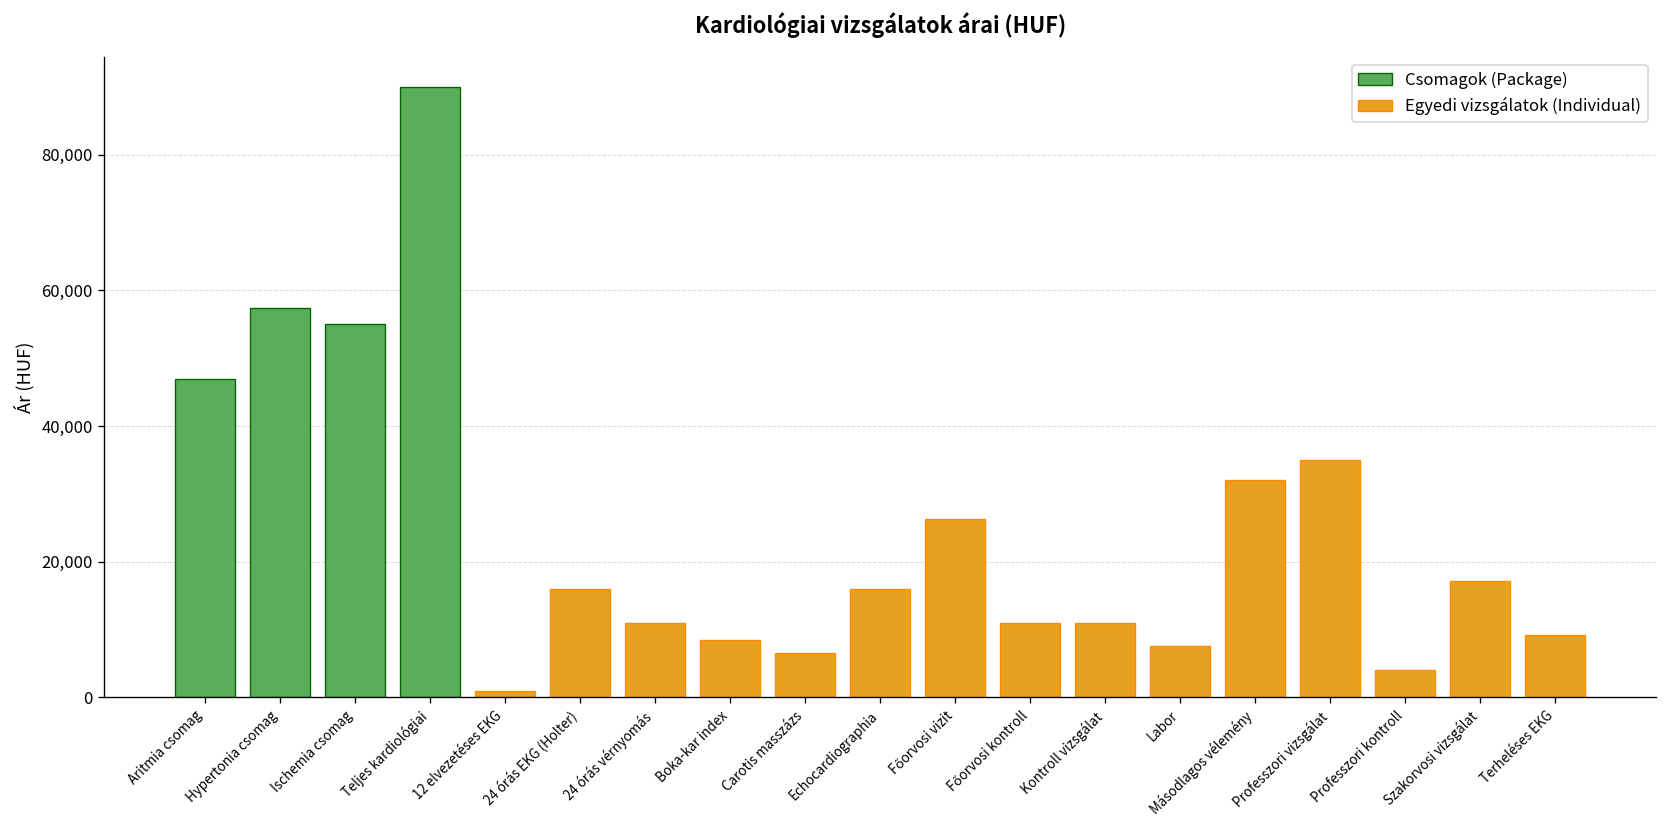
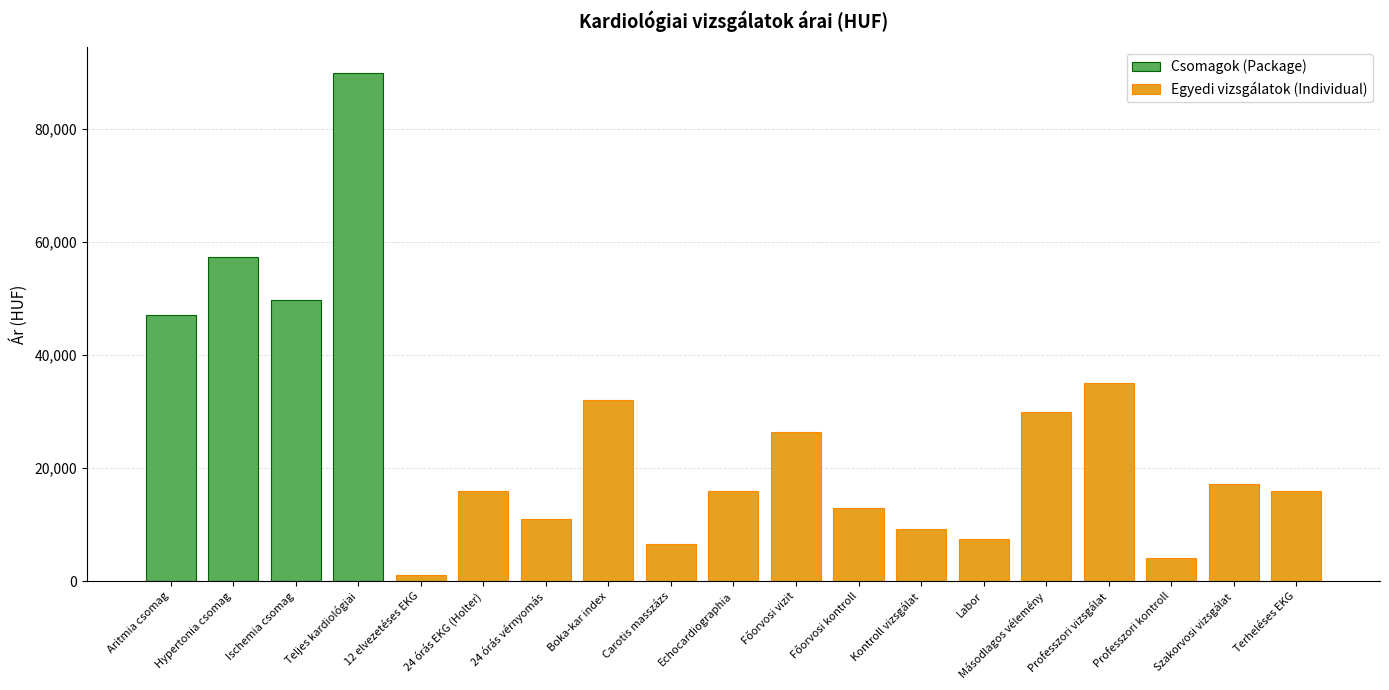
  {
    "Csomagok (Package)": {
      "Aritmia csomag": "47,000",
      "Hypertonia csomag": "57,000",
-     "Ischemia csomag": "55,000",
+     "Ischemia csomag": "50,000",
      "Teljes kardiológiai": "90,000"
    },
    "Egyedi vizsgálatok (Individual)": {
      "12 elvezetéses EKG": "1,000",
      "24 órás EKG (Holter)": "16,000",
      "24 órás vérnyomás": "11,000",
-     "Boka-kar index": "9,000",
+     "Boka-kar index": "32,000",
      "Carotis masszázs": "7,000",
      "Echocardiographia": "16,000",
      "Főorvosi vizit": "26,000",
-     "Főorvosi kontroll": "11,000",
-     "Kontroll vizsgálat": "11,000",
+     "Főorvosi kontroll": "13,000",
+     "Kontroll vizsgálat": "9,000",
      "Labor": "8,000",
-     "Másodlagos vélemény": "32,000",
+     "Másodlagos vélemény": "30,000",
      "Professzori vizsgálat": "35,000",
      "Professzori kontroll": "4,000",
      "Szakorvosi vizsgálat": "17,000",
-     "Terheléses EKG": "9,000"
+     "Terheléses EKG": "16,000"
    }
  }
